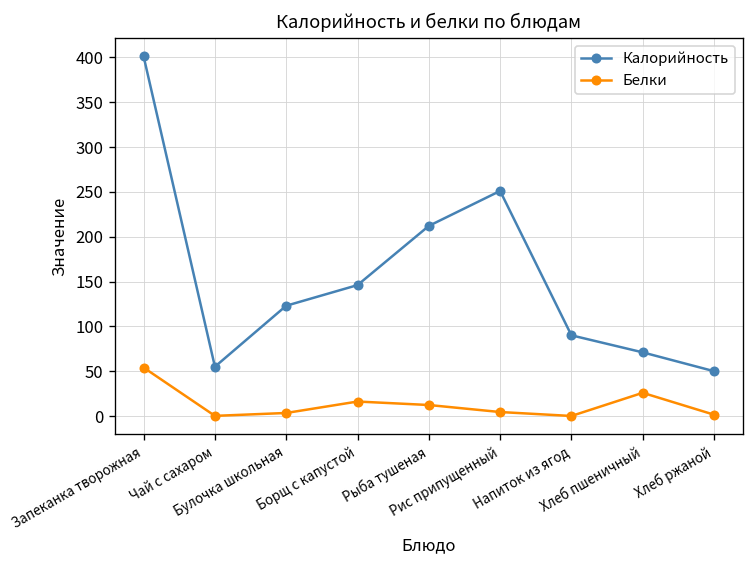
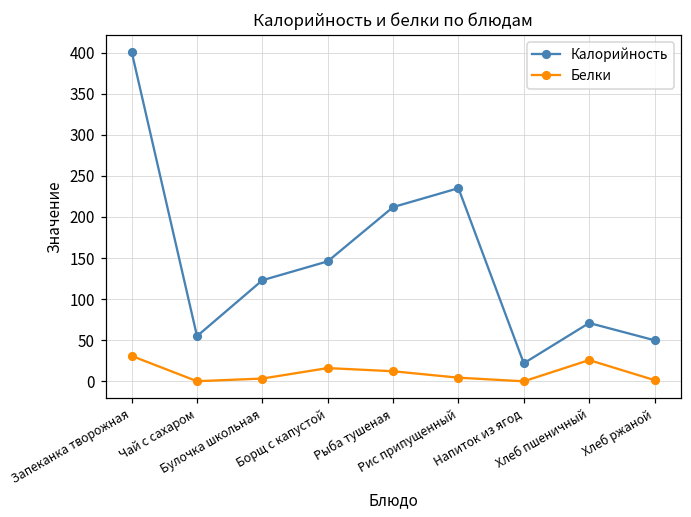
  {
    "Калорийность": {
      "Запеканка творожная": 400,
      "Чай с сахаром": 60,
      "Булочка школьная": 120,
      "Борщ с капустой": 150,
      "Рыба тушеная": 210,
-     "Рис припущенный": 250,
-     "Напиток из ягод": 90,
+     "Рис припущенный": 240,
+     "Напиток из ягод": 20,
      "Хлеб пшеничный": 70,
      "Хлеб ржаной": 50
    },
    "Белки": {
-     "Запеканка творожная": 50,
+     "Запеканка творожная": 30,
      "Чай с сахаром": 0,
      "Булочка школьная": 0,
      "Борщ с капустой": 20,
      "Рыба тушеная": 10,
      "Рис припущенный": 0,
      "Напиток из ягод": 0,
      "Хлеб пшеничный": 30,
      "Хлеб ржаной": 0
    }
  }
